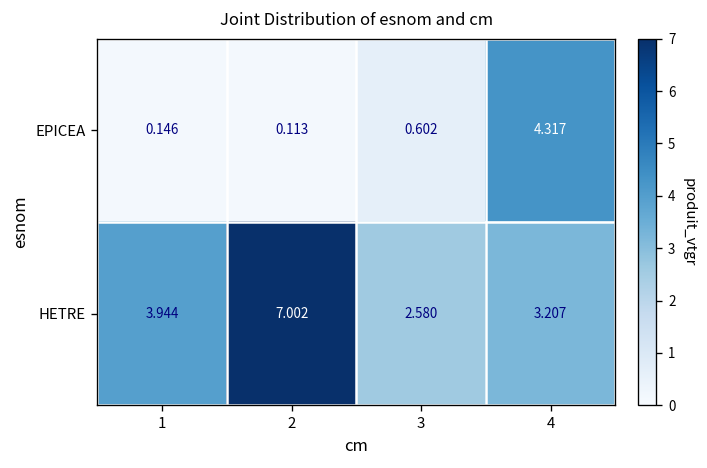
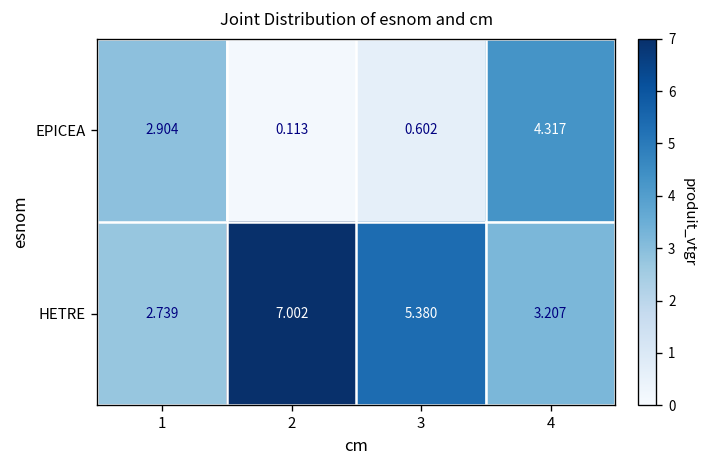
  {
    "EPICEA": {
-     "1": 0.146,
+     "1": 2.904,
      "2": 0.113,
      "3": 0.602,
      "4": 4.317
    },
    "HETRE": {
-     "1": 3.944,
+     "1": 2.739,
      "2": 7.002,
-     "3": 2.580,
+     "3": 5.380,
      "4": 3.207
    }
  }
